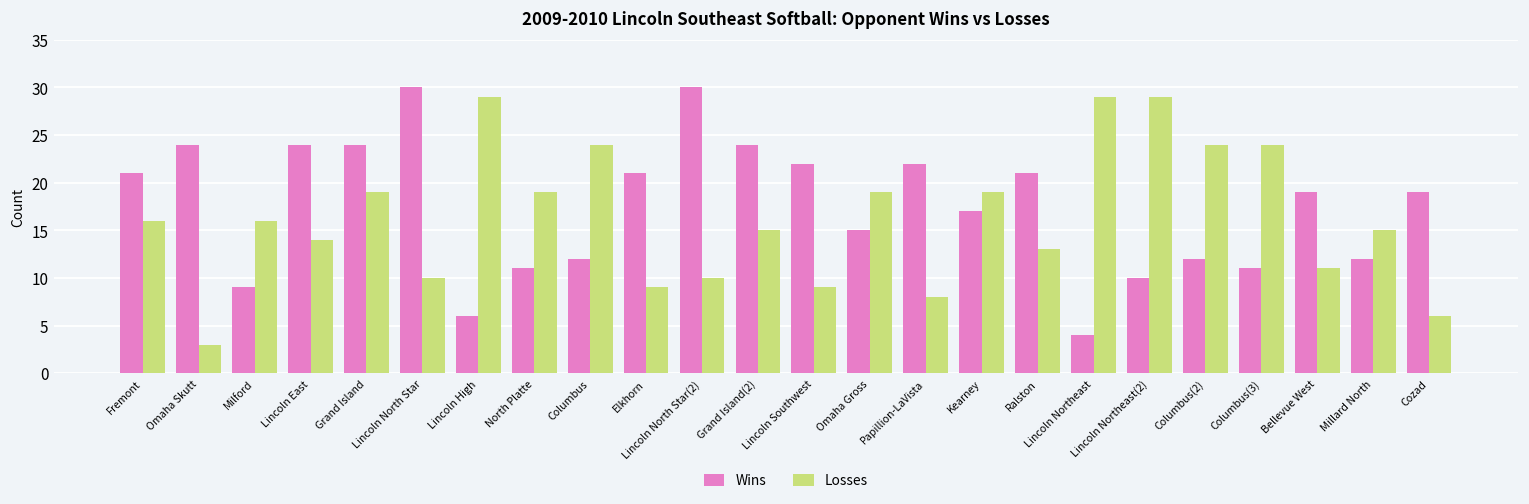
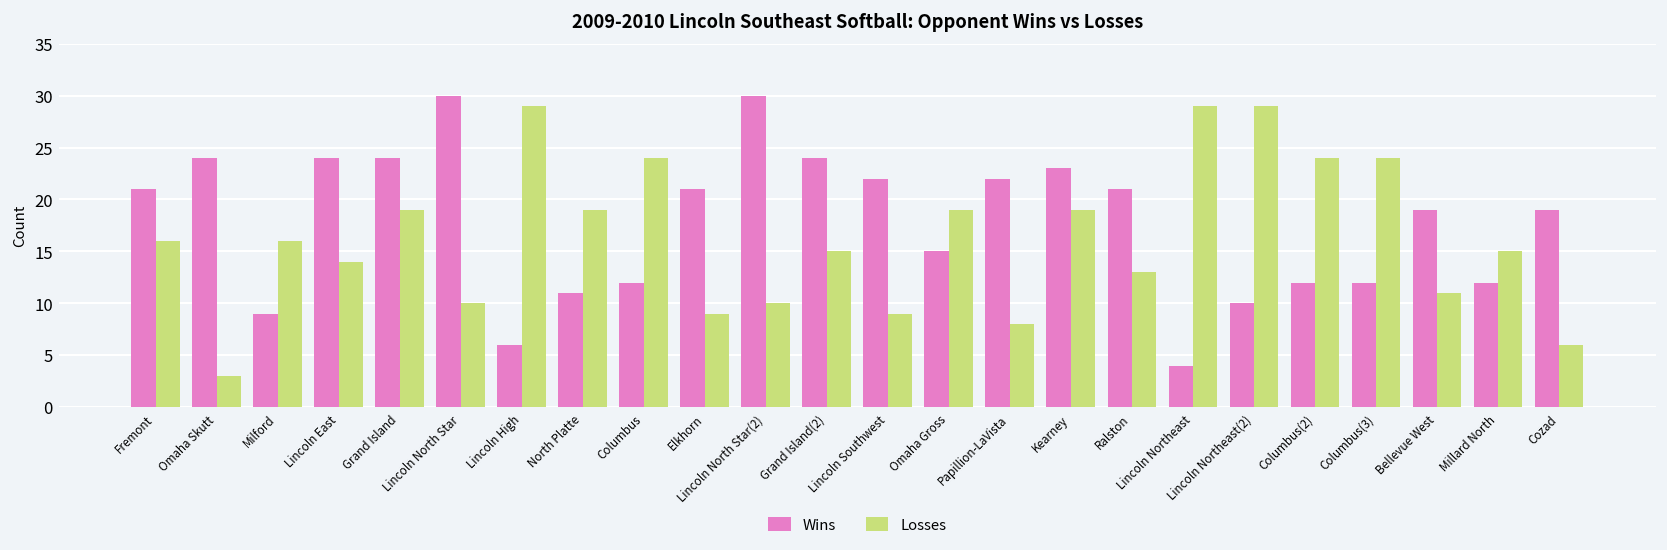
  {
    "Wins": {
      "Fremont": 21,
      "Omaha Skutt": 24,
      "Milford": 9,
      "Lincoln East": 24,
      "Grand Island": 24,
      "Lincoln North Star": 30,
      "Lincoln High": 6,
      "North Platte": 11,
      "Columbus": 12,
      "Elkhorn": 21,
      "Lincoln North Star(2)": 30,
      "Grand Island(2)": 24,
      "Lincoln Southwest": 22,
      "Omaha Gross": 15,
      "Papillion-LaVista": 22,
-     "Kearney": 17,
+     "Kearney": 23,
      "Ralston": 21,
      "Lincoln Northeast": 4,
      "Lincoln Northeast(2)": 10,
      "Columbus(2)": 12,
-     "Columbus(3)": 11,
+     "Columbus(3)": 12,
      "Bellevue West": 19,
      "Millard North": 12,
      "Cozad": 19
    },
    "Losses": {
      "Fremont": 16,
      "Omaha Skutt": 3,
      "Milford": 16,
      "Lincoln East": 14,
      "Grand Island": 19,
      "Lincoln North Star": 10,
      "Lincoln High": 29,
      "North Platte": 19,
      "Columbus": 24,
      "Elkhorn": 9,
      "Lincoln North Star(2)": 10,
      "Grand Island(2)": 15,
      "Lincoln Southwest": 9,
      "Omaha Gross": 19,
      "Papillion-LaVista": 8,
      "Kearney": 19,
      "Ralston": 13,
      "Lincoln Northeast": 29,
      "Lincoln Northeast(2)": 29,
      "Columbus(2)": 24,
      "Columbus(3)": 24,
      "Bellevue West": 11,
      "Millard North": 15,
      "Cozad": 6
    }
  }
